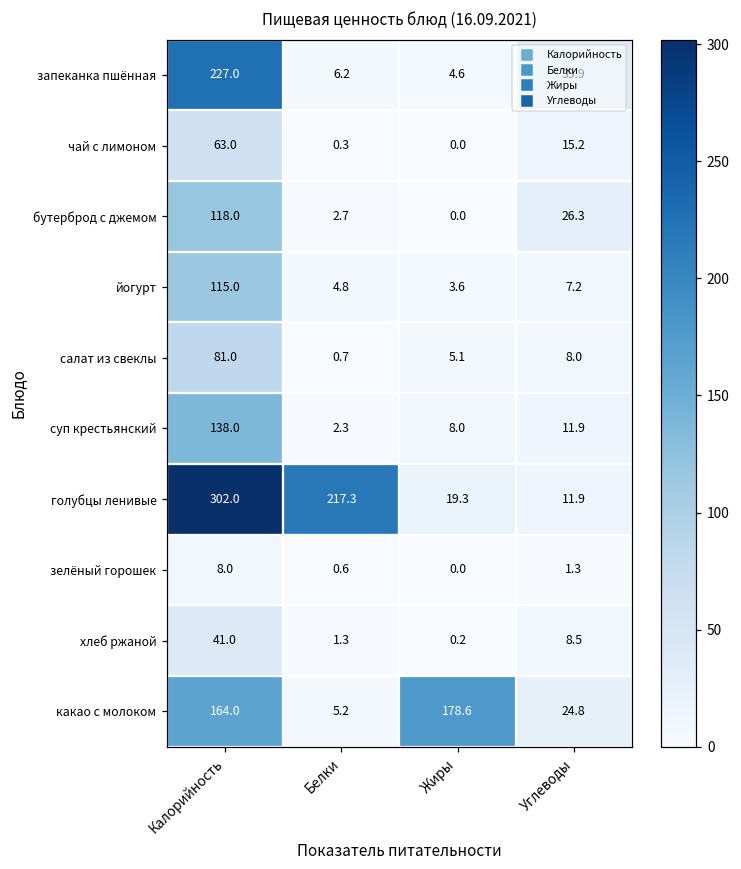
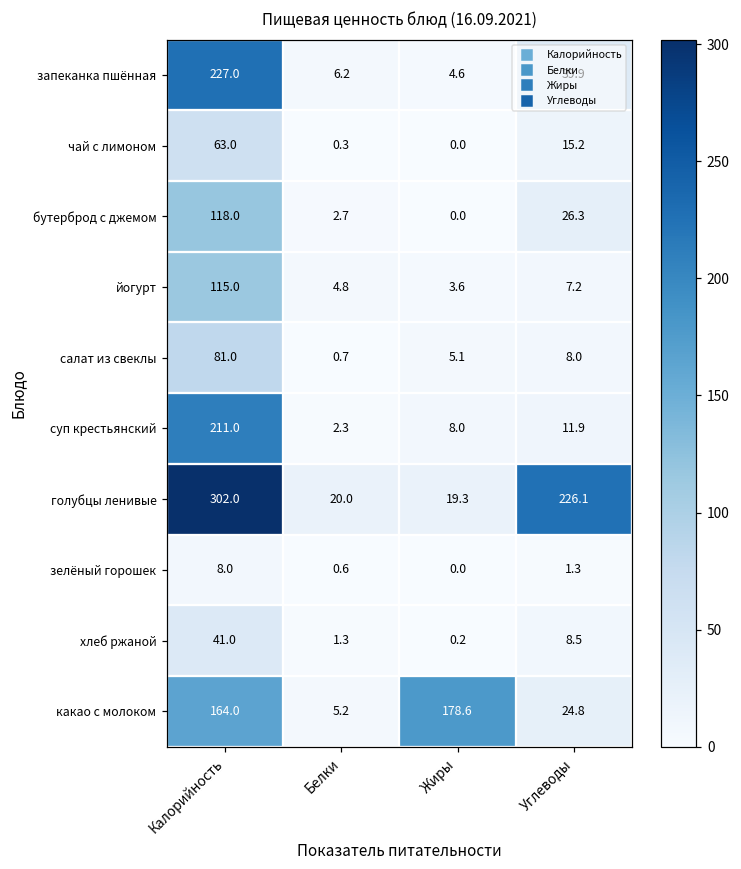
  {
    "запеканка пшённая": {
      "Калорийность": 227.0,
      "Белки": 6.2,
      "Жиры": 4.6
    },
    "чай с лимоном": {
      "Калорийность": 63.0,
      "Белки": 0.3,
      "Жиры": 0.0,
      "Углеводы": 15.2
    },
    "бутерброд с джемом": {
      "Калорийность": 118.0,
      "Белки": 2.7,
      "Жиры": 0.0,
      "Углеводы": 26.3
    },
    "йогурт": {
      "Калорийность": 115.0,
      "Белки": 4.8,
      "Жиры": 3.6,
      "Углеводы": 7.2
    },
    "салат из свеклы": {
      "Калорийность": 81.0,
      "Белки": 0.7,
      "Жиры": 5.1,
      "Углеводы": 8.0
    },
    "суп крестьянский": {
-     "Калорийность": 138.0,
+     "Калорийность": 211.0,
      "Белки": 2.3,
      "Жиры": 8.0,
      "Углеводы": 11.9
    },
    "голубцы ленивые": {
      "Калорийность": 302.0,
-     "Белки": 217.3,
+     "Белки": 20.0,
      "Жиры": 19.3,
-     "Углеводы": 11.9
+     "Углеводы": 226.1
    },
    "зелёный горошек": {
      "Калорийность": 8.0,
      "Белки": 0.6,
      "Жиры": 0.0,
      "Углеводы": 1.3
    },
    "хлеб ржаной": {
      "Калорийность": 41.0,
      "Белки": 1.3,
      "Жиры": 0.2,
      "Углеводы": 8.5
    },
    "какао с молоком": {
      "Калорийность": 164.0,
      "Белки": 5.2,
      "Жиры": 178.6,
      "Углеводы": 24.8
    }
  }
